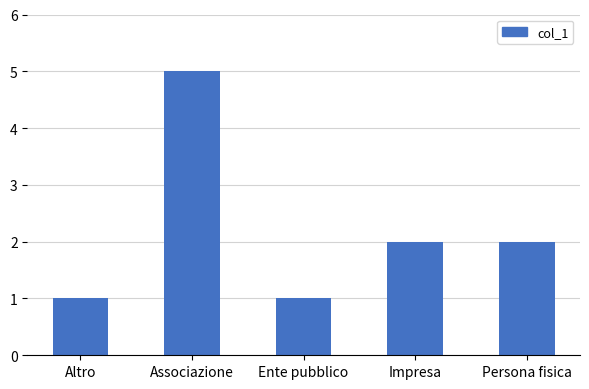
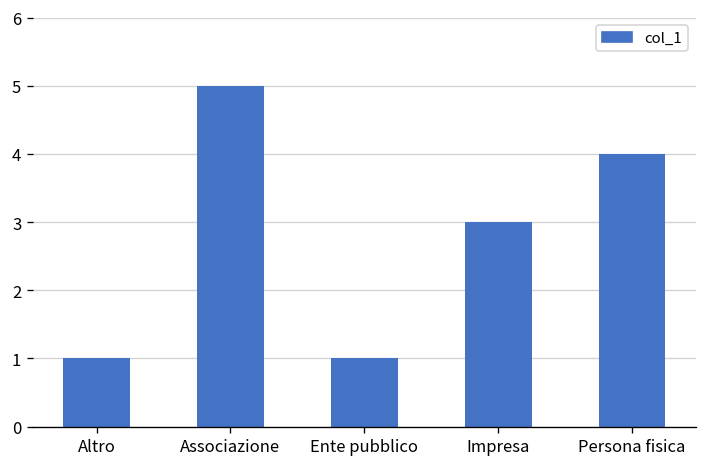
  {
    "Altro": 1,
    "Associazione": 5,
    "Ente pubblico": 1,
-   "Impresa": 2,
-   "Persona fisica": 2
+   "Impresa": 3,
+   "Persona fisica": 4
  }
